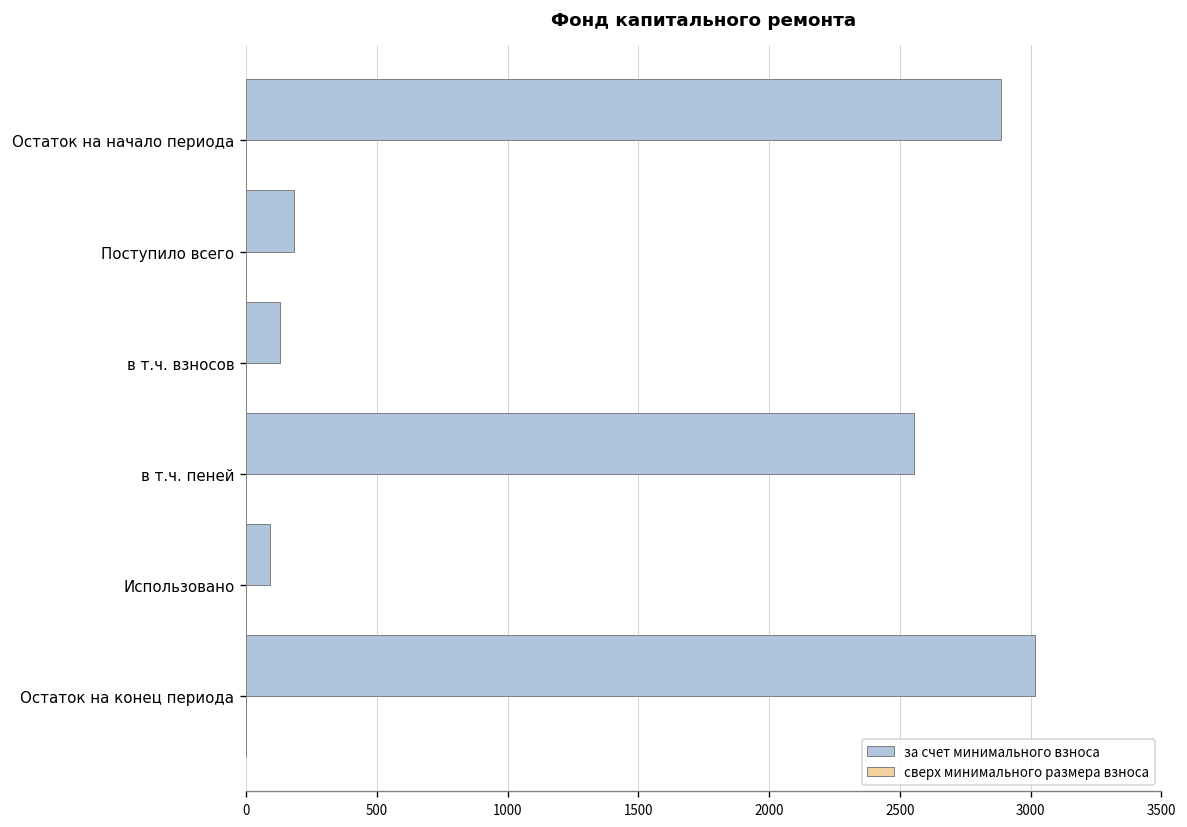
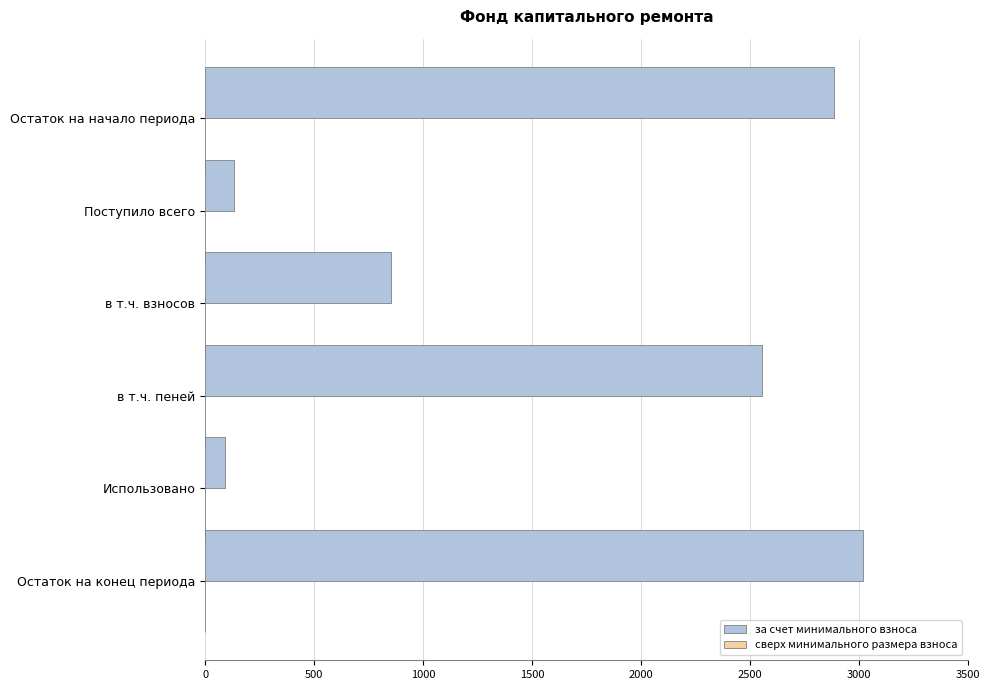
  {
    "за счет минимального взноса": {
      "Остаток на начало периода": 2890,
-     "Поступило всего": 180,
-     "в т.ч. взносов": 130,
+     "Поступило всего": 130,
+     "в т.ч. взносов": 850,
      "в т.ч. пеней": 2550,
      "Использовано": 90,
      "Остаток на конец периода": 3020
    },
    "сверх минимального размера взноса": {
      "Остаток на начало периода": 0,
      "Поступило всего": 0,
      "в т.ч. взносов": 0,
      "в т.ч. пеней": 0,
      "Использовано": 0,
      "Остаток на конец периода": 0
    }
  }
